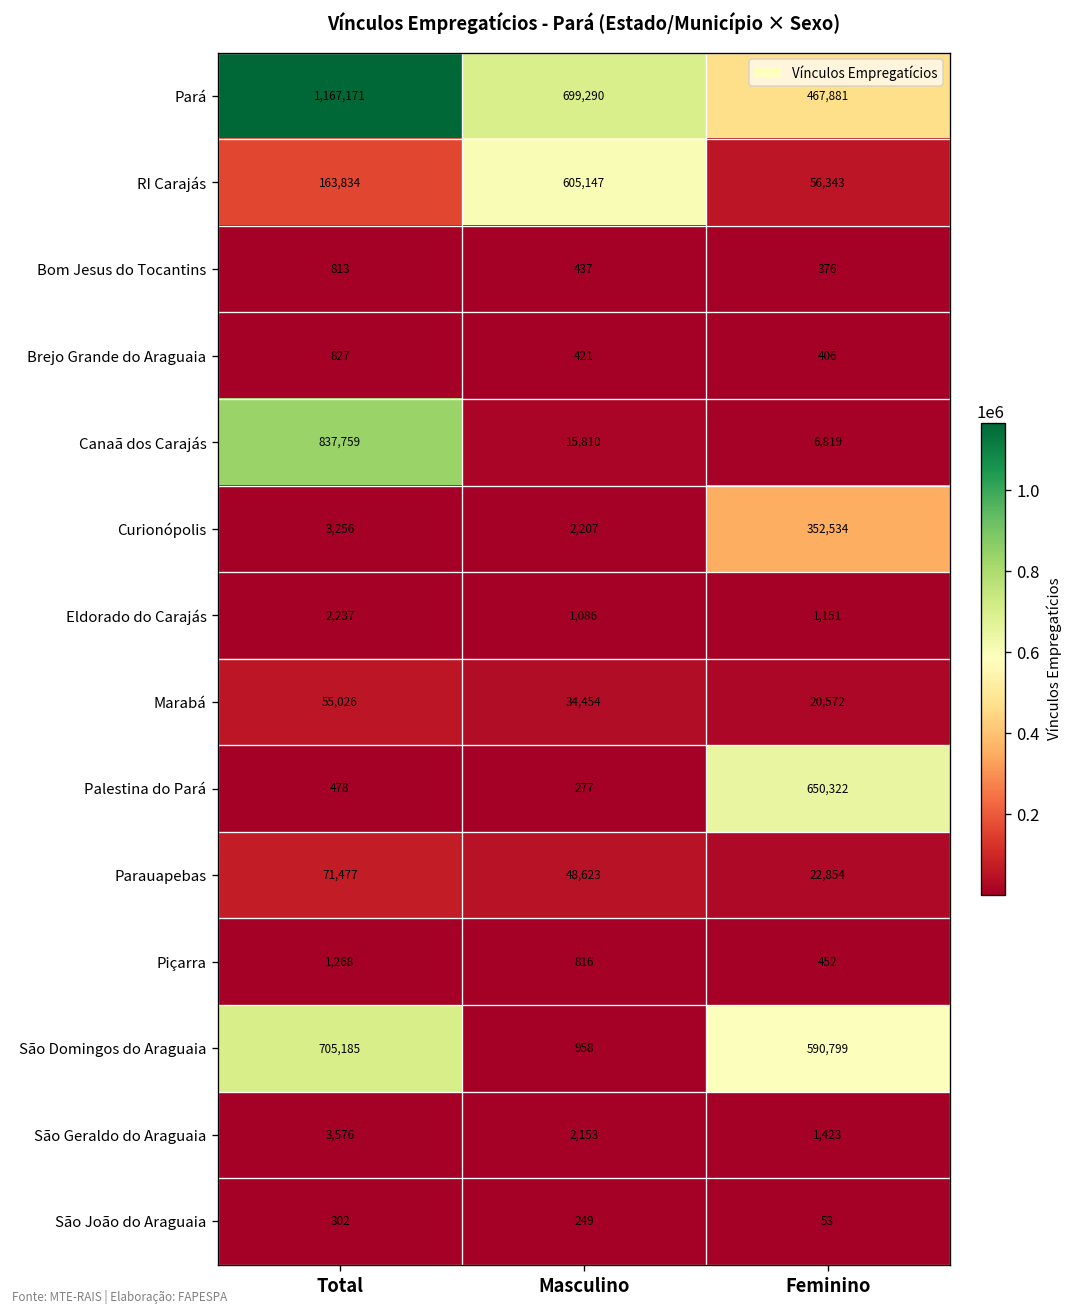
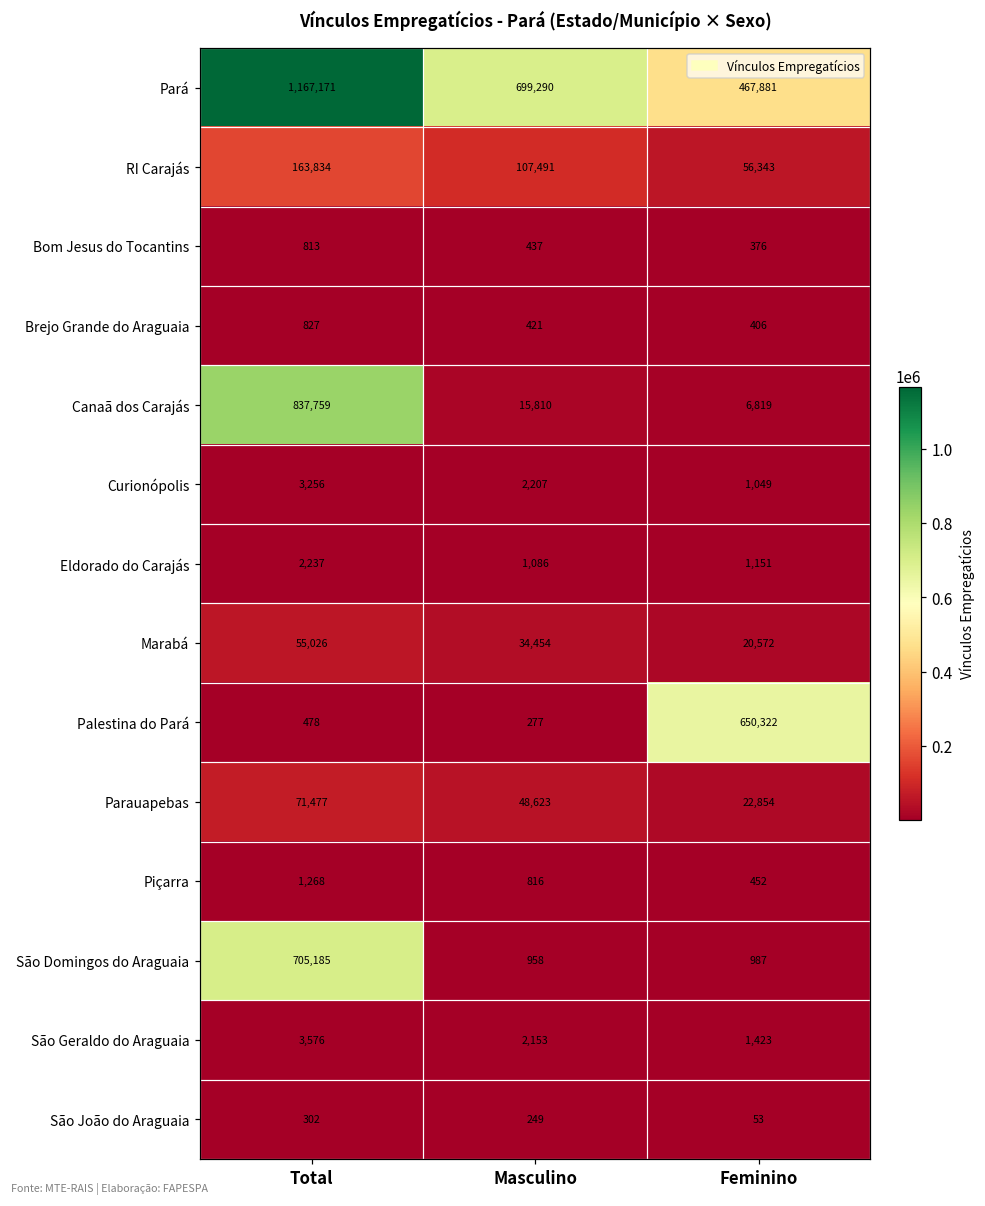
  {
    "Pará": {
      "Total": "1,167,171",
      "Masculino": "699,290",
      "Feminino": "467,881"
    },
    "RI Carajás": {
      "Total": "163,834",
-     "Masculino": "605,147",
+     "Masculino": "107,491",
      "Feminino": "56,343"
    },
    "Bom Jesus do Tocantins": {
      "Total": "813",
      "Masculino": "437",
      "Feminino": "376"
    },
    "Brejo Grande do Araguaia": {
      "Total": "827",
      "Masculino": "421",
      "Feminino": "406"
    },
    "Canaã dos Carajás": {
      "Total": "837,759",
      "Masculino": "15,810",
      "Feminino": "6,819"
    },
    "Curionópolis": {
      "Total": "3,256",
      "Masculino": "2,207",
-     "Feminino": "352,534"
+     "Feminino": "1,049"
    },
    "Eldorado do Carajás": {
      "Total": "2,237",
      "Masculino": "1,086",
      "Feminino": "1,151"
    },
    "Marabá": {
      "Total": "55,026",
      "Masculino": "34,454",
      "Feminino": "20,572"
    },
    "Palestina do Pará": {
      "Total": "478",
      "Masculino": "277",
      "Feminino": "650,322"
    },
    "Parauapebas": {
      "Total": "71,477",
      "Masculino": "48,623",
      "Feminino": "22,854"
    },
    "Piçarra": {
      "Total": "1,268",
      "Masculino": "816",
      "Feminino": "452"
    },
    "São Domingos do Araguaia": {
      "Total": "705,185",
      "Masculino": "958",
-     "Feminino": "590,799"
+     "Feminino": "987"
    },
    "São Geraldo do Araguaia": {
      "Total": "3,576",
      "Masculino": "2,153",
      "Feminino": "1,423"
    },
    "São João do Araguaia": {
      "Total": "302",
      "Masculino": "249",
      "Feminino": "53"
    }
  }
